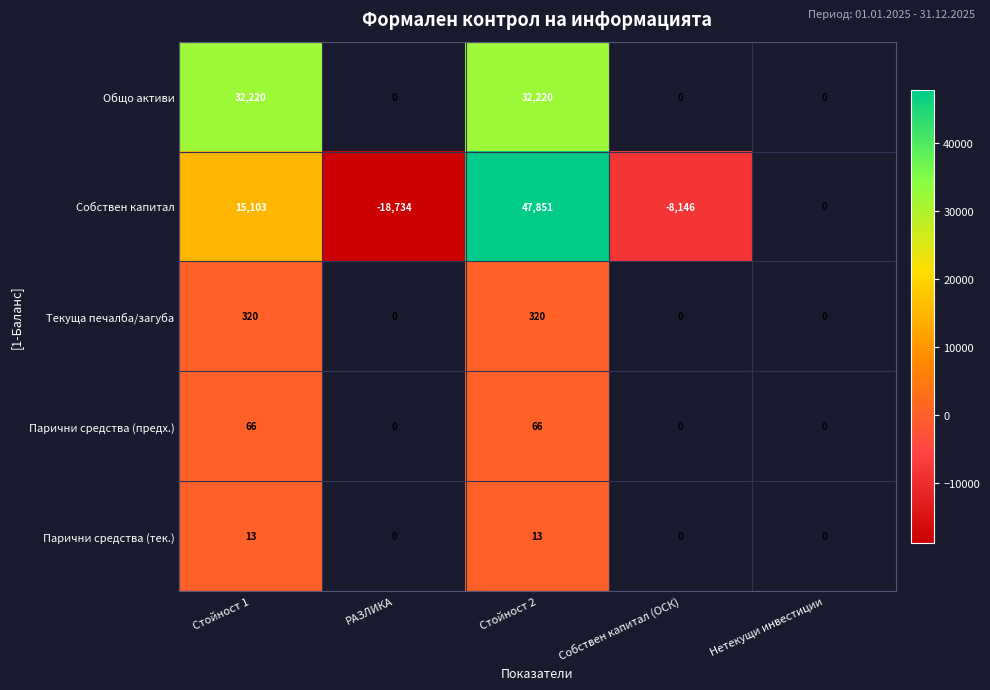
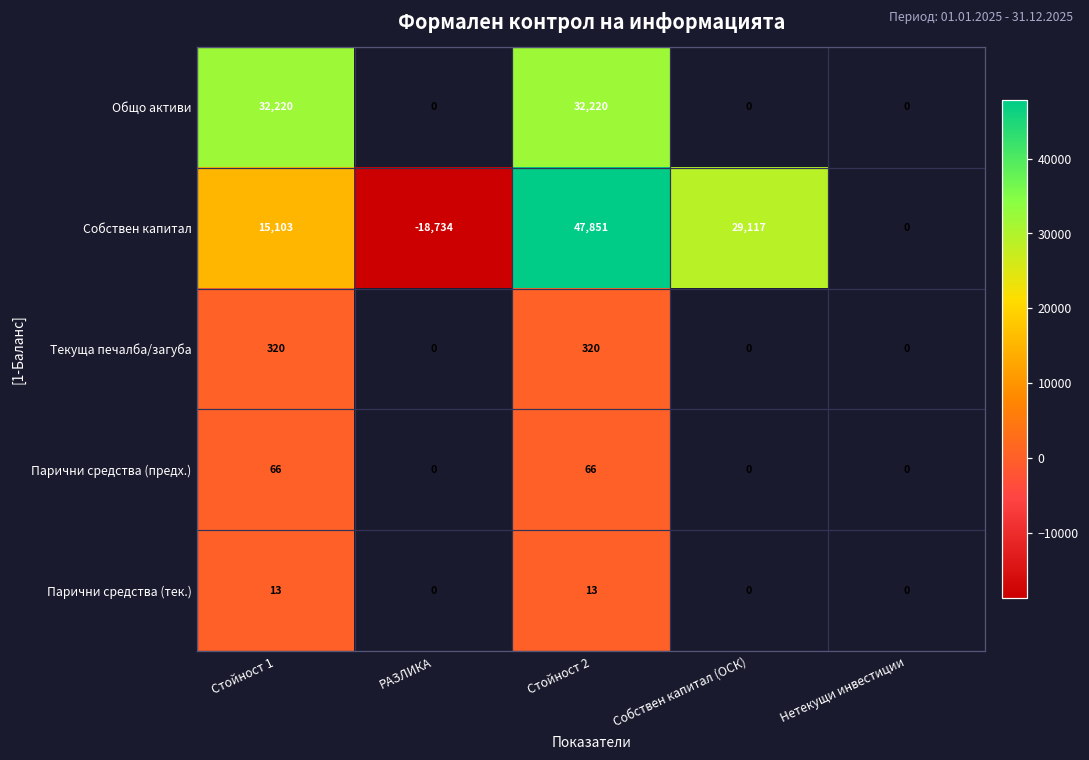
  {
    "Общо активи": {
      "Стойност 1": "32,220",
      "Стойност 2": "32,220"
    },
    "Собствен капитал": {
      "Стойност 1": "15,103",
      "РАЗЛИКА": "-18,734",
      "Стойност 2": "47,851",
-     "Собствен капитал (ОСК)": "-8,146"
+     "Собствен капитал (ОСК)": "29,117"
    },
    "Текуща печалба/загуба": {
      "Стойност 1": "320",
      "Стойност 2": "320"
    },
    "Парични средства (предх.)": {
      "Стойност 1": "66",
      "Стойност 2": "66"
    },
    "Парични средства (тек.)": {
      "Стойност 1": "13",
      "Стойност 2": "13"
    }
  }
